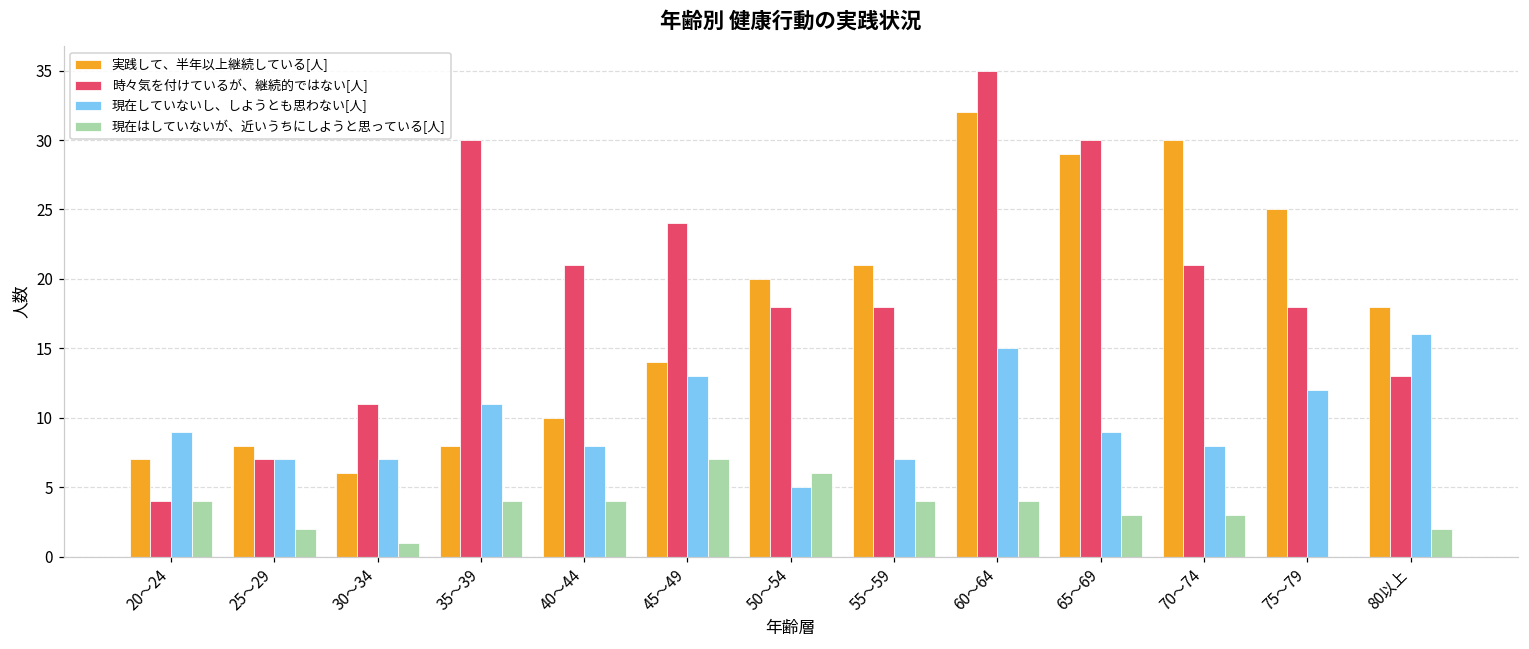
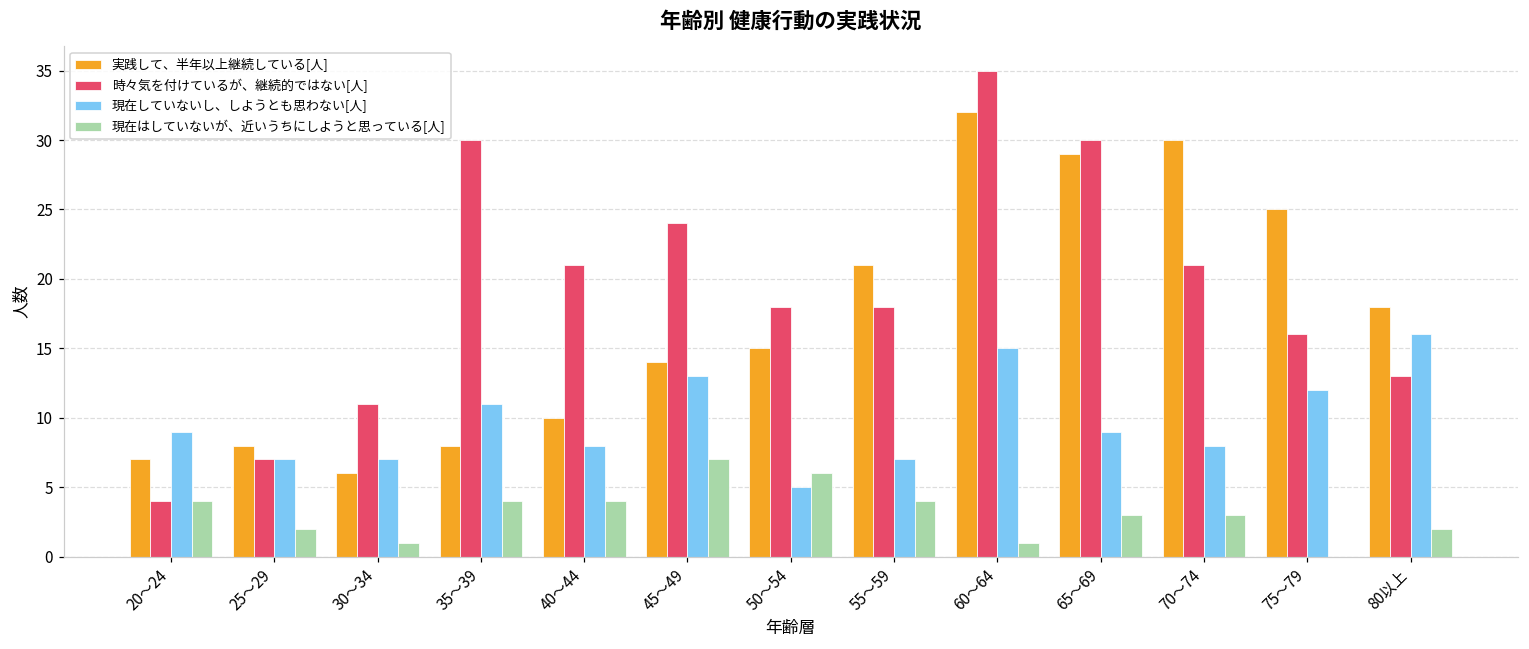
  {
    "実践して、半年以上継続している[人]": {
      "20～24": 7,
      "25～29": 8,
      "30～34": 6,
      "35～39": 8,
      "40～44": 10,
      "45～49": 14,
-     "50～54": 20,
+     "50～54": 15,
      "55～59": 21,
      "60～64": 32,
      "65～69": 29,
      "70～74": 30,
      "75～79": 25,
      "80以上": 18
    },
    "時々気を付けているが、継続的ではない[人]": {
      "20～24": 4,
      "25～29": 7,
      "30～34": 11,
      "35～39": 30,
      "40～44": 21,
      "45～49": 24,
      "50～54": 18,
      "55～59": 18,
      "60～64": 35,
      "65～69": 30,
      "70～74": 21,
-     "75～79": 18,
+     "75～79": 16,
      "80以上": 13
    },
    "現在していないし、しようとも思わない[人]": {
      "20～24": 9,
      "25～29": 7,
      "30～34": 7,
      "35～39": 11,
      "40～44": 8,
      "45～49": 13,
      "50～54": 5,
      "55～59": 7,
      "60～64": 15,
      "65～69": 9,
      "70～74": 8,
      "75～79": 12,
      "80以上": 16
    },
    "現在はしていないが、近いうちにしようと思っている[人]": {
      "20～24": 4,
      "25～29": 2,
      "30～34": 1,
      "35～39": 4,
      "40～44": 4,
      "45～49": 7,
      "50～54": 6,
      "55～59": 4,
-     "60～64": 4,
+     "60～64": 1,
      "65～69": 3,
      "70～74": 3,
      "75～79": 0,
      "80以上": 2
    }
  }
